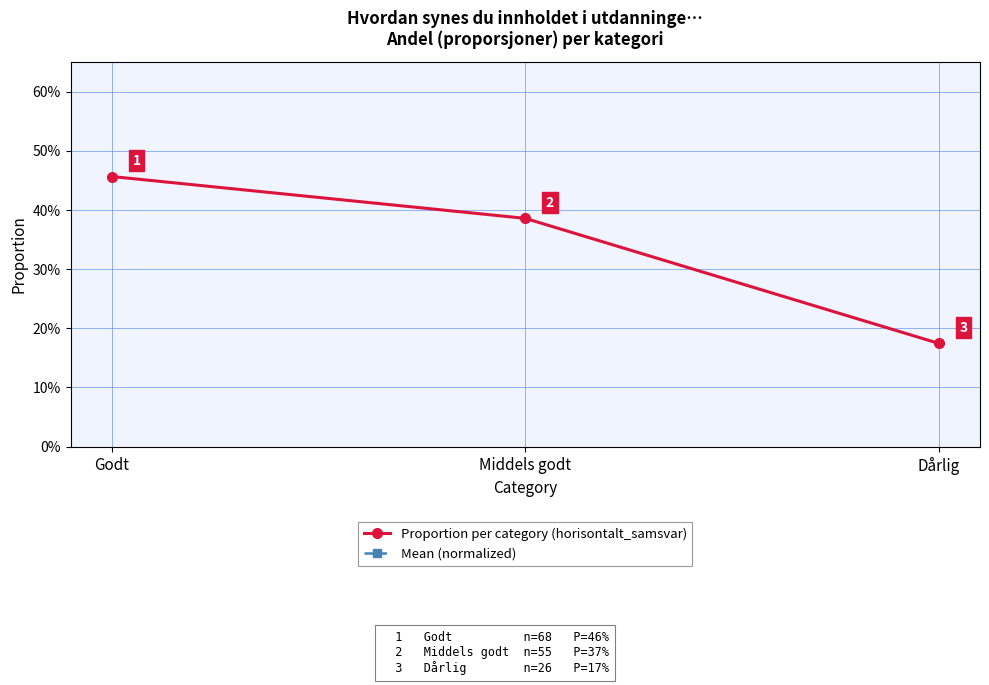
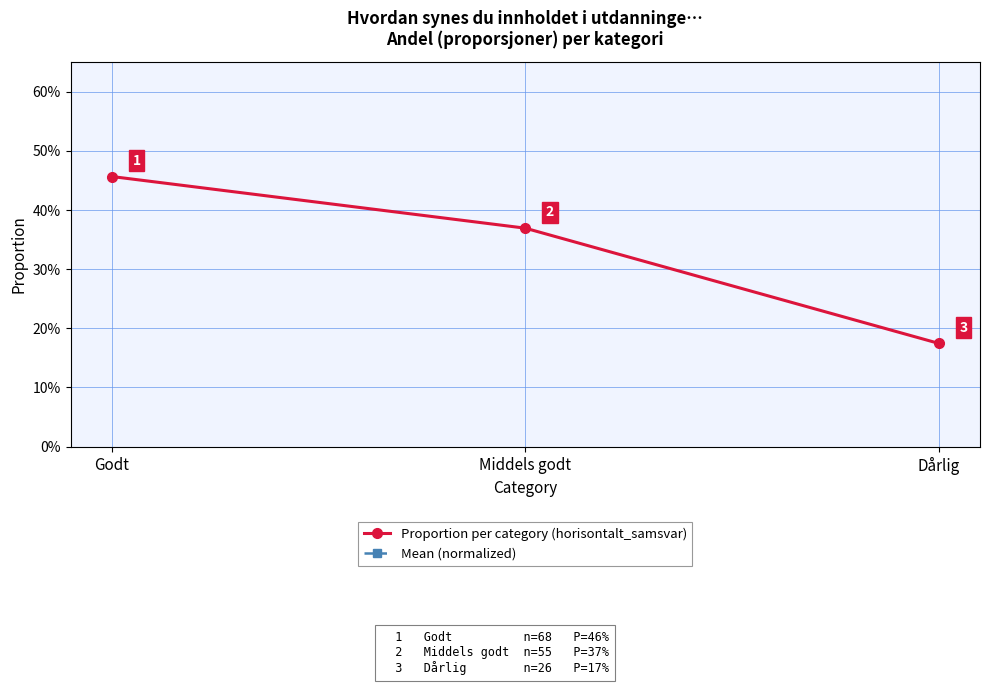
  {
    "Proportion per category (horisontalt_samsvar)": {
-     "Middels godt": "39%"
+     "Middels godt": "37%"
    }
  }
